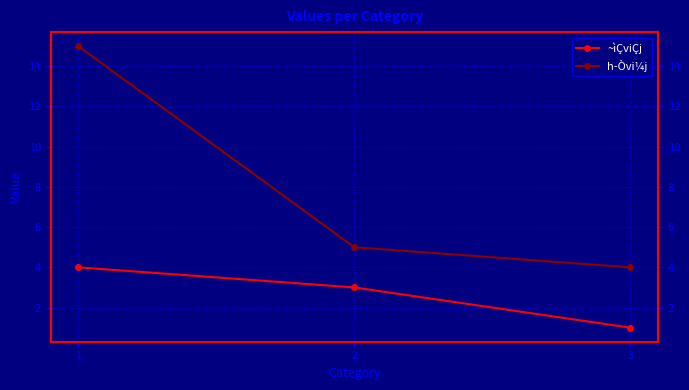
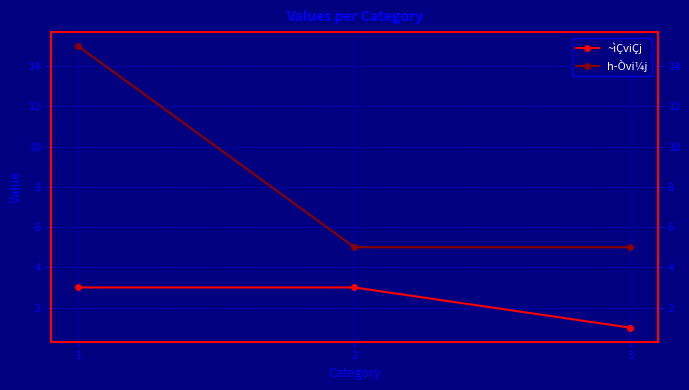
  {
    "~ìÇviÇj": {
-     "1": 4,
+     "1": 3,
      "2": 3,
      "3": 1
    },
    "h­Òvi¼j": {
      "1": 15,
      "2": 5,
-     "3": 4
+     "3": 5
    }
  }
